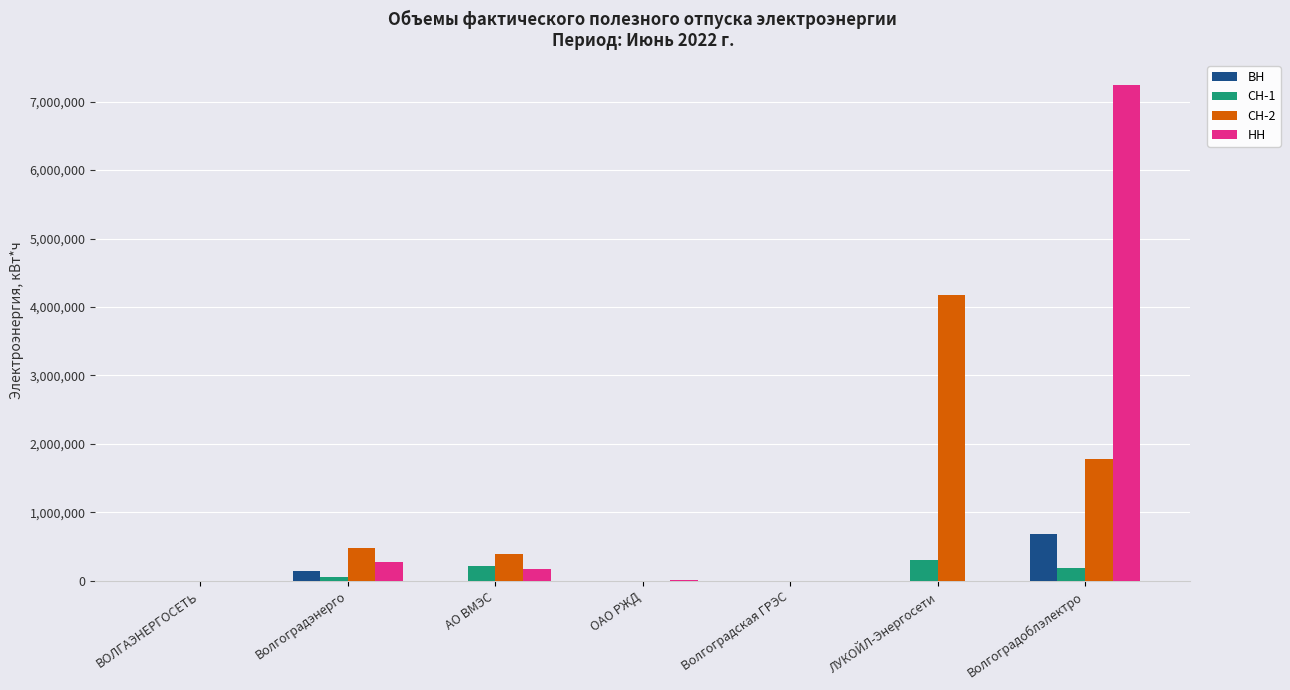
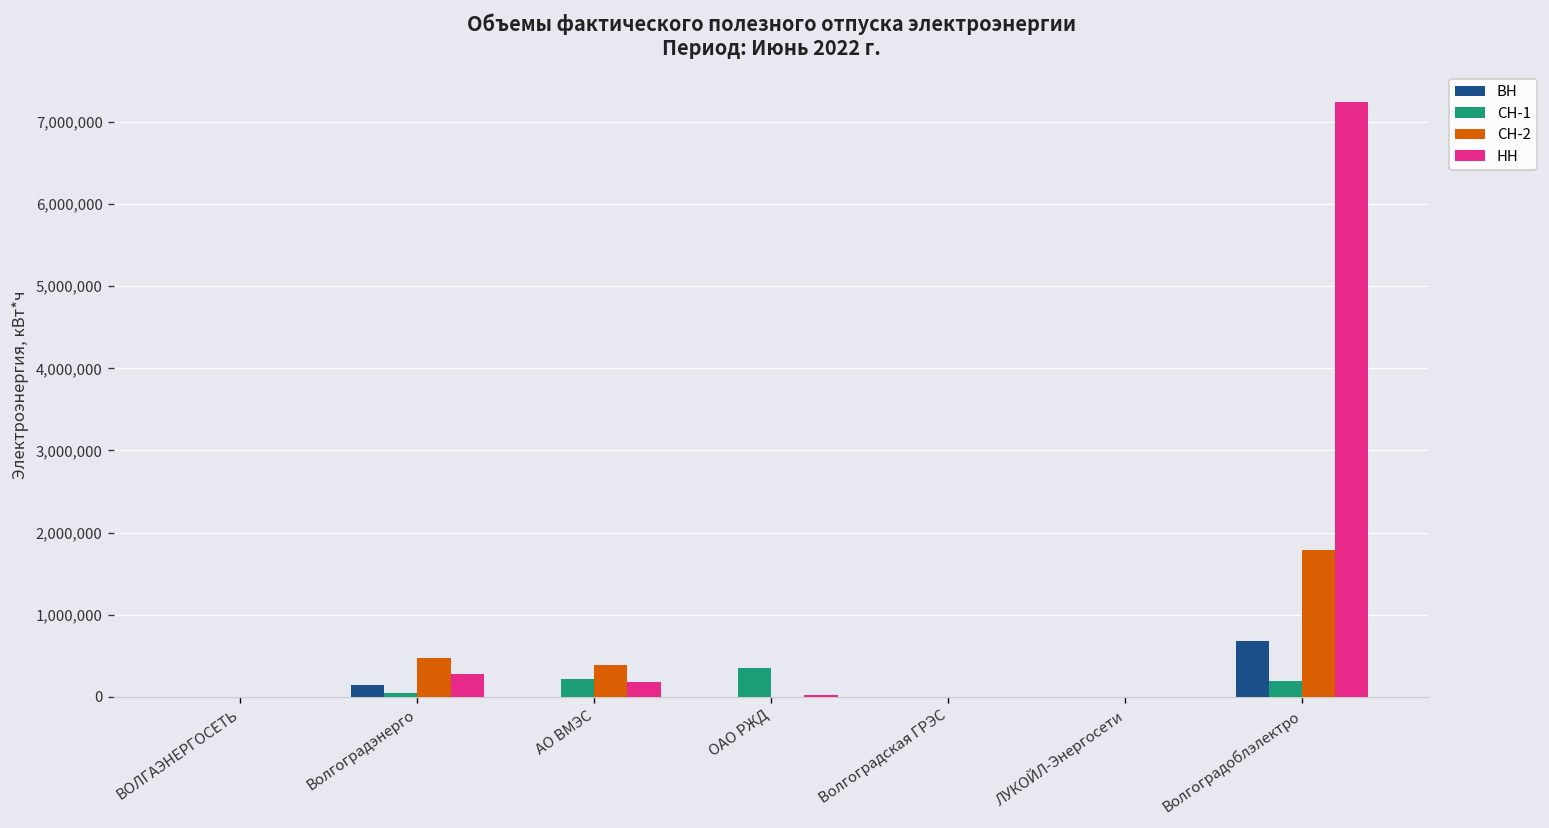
  {
    "ВН": {
      "ВОЛГАЭНЕРГОСЕТЬ": "0",
      "Волгоградэнерго": "100,000",
      "АО ВМЭС": "0",
      "ОАО РЖД": "0",
      "Волгоградская ГРЭС": "0",
      "ЛУКОЙЛ-Энергосети": "0",
      "Волгоградоблэлектро": "700,000"
    },
    "СН-1": {
      "ВОЛГАЭНЕРГОСЕТЬ": "0",
      "Волгоградэнерго": "0",
      "АО ВМЭС": "200,000",
-     "ОАО РЖД": "0",
+     "ОАО РЖД": "400,000",
      "Волгоградская ГРЭС": "0",
-     "ЛУКОЙЛ-Энергосети": "300,000",
+     "ЛУКОЙЛ-Энергосети": "0",
      "Волгоградоблэлектро": "200,000"
    },
    "СН-2": {
      "ВОЛГАЭНЕРГОСЕТЬ": "0",
      "Волгоградэнерго": "500,000",
      "АО ВМЭС": "400,000",
      "ОАО РЖД": "0",
-     "ЛУКОЙЛ-Энергосети": "4,200,000",
+     "ЛУКОЙЛ-Энергосети": "0",
      "Волгоградоблэлектро": "1,800,000"
    },
    "НН": {
      "ВОЛГАЭНЕРГОСЕТЬ": "0",
      "Волгоградэнерго": "300,000",
      "АО ВМЭС": "200,000",
      "Волгоградская ГРЭС": "0",
      "Волгоградоблэлектро": "7,200,000"
    }
  }
